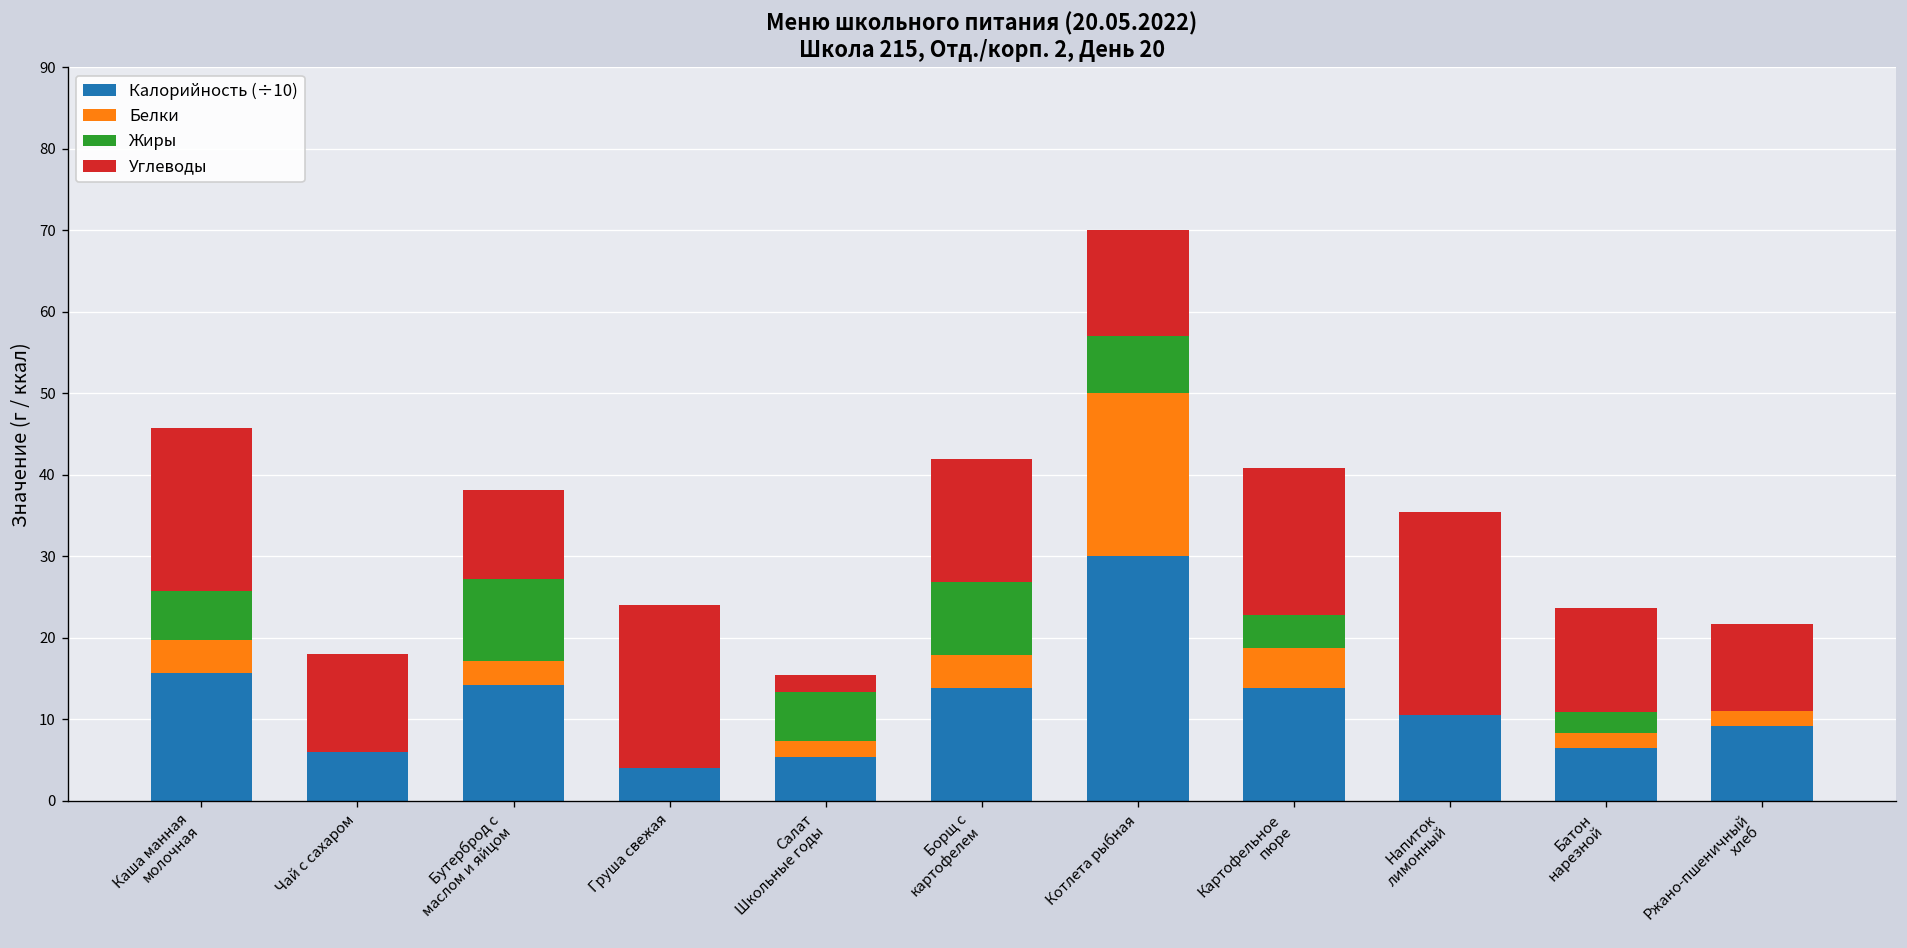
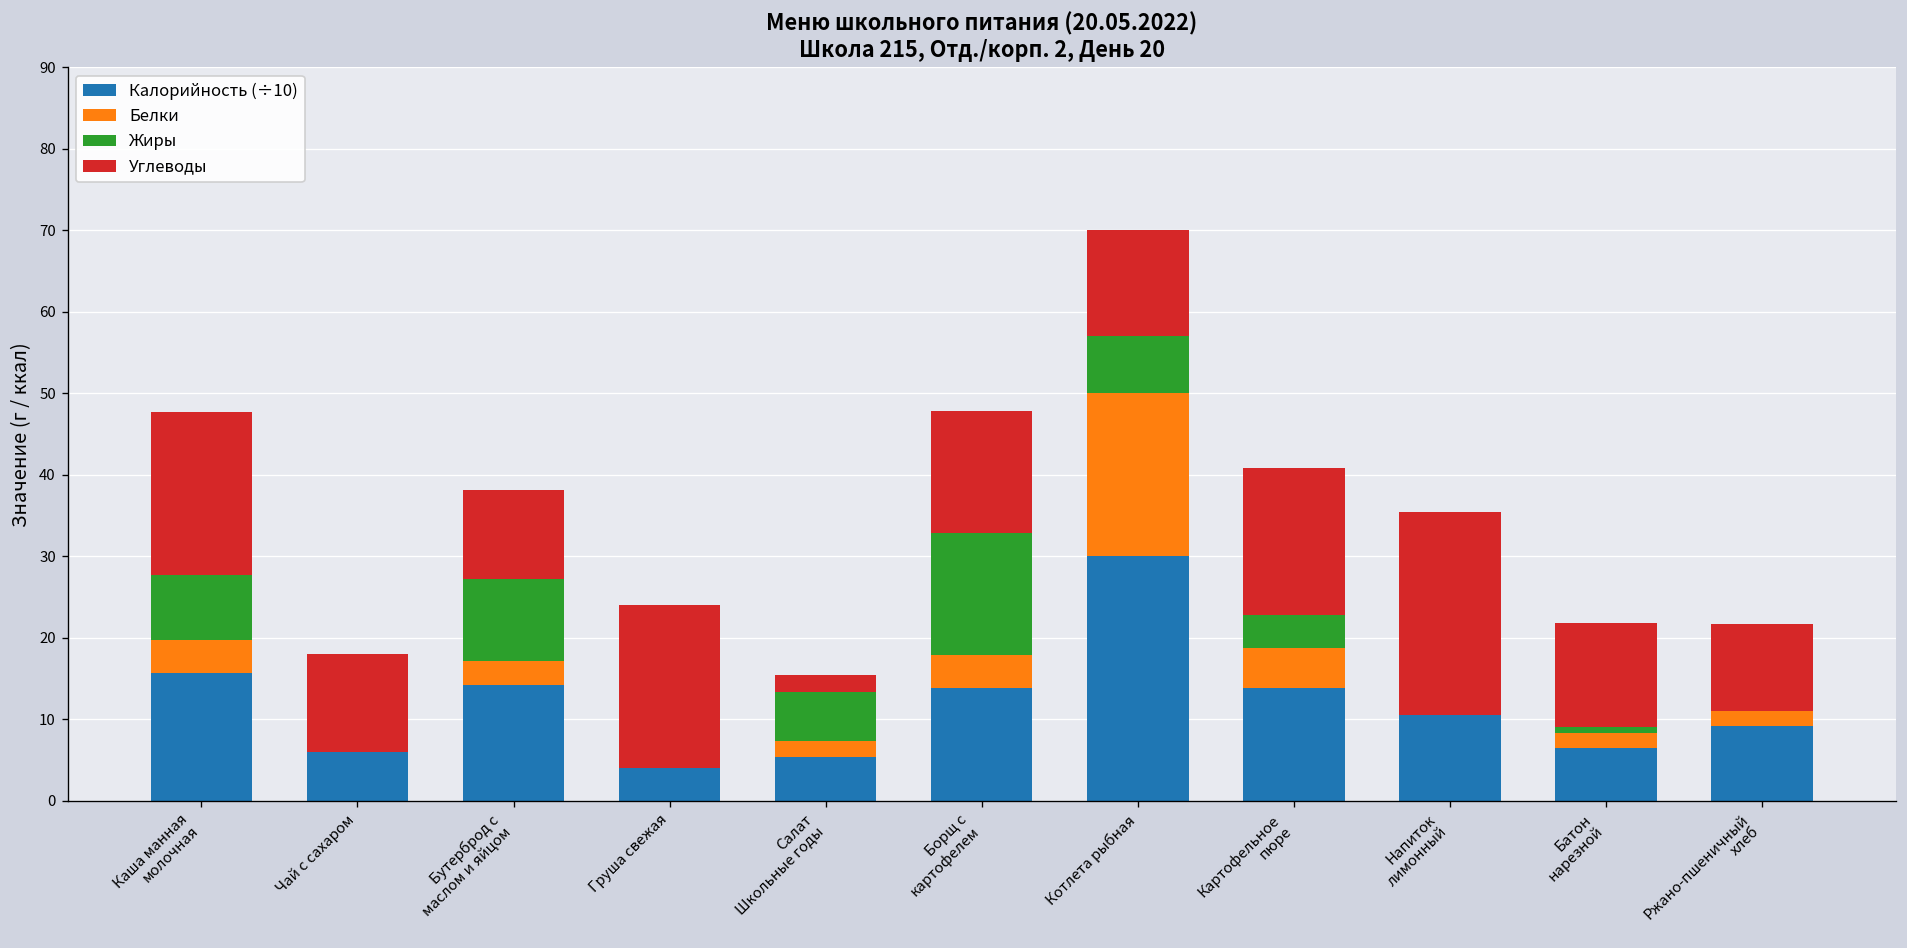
  {
    "Калорийность (÷10)": {
      "Каша манная молочная": 16,
      "Чай с сахаром": 6,
      "Бутерброд с маслом и яйцом": 14,
      "Груша свежая": 4,
      "Салат Школьные годы": 5,
      "Борщ с картофелем": 14,
      "Котлета рыбная": 30,
      "Картофельное пюре": 14,
      "Напиток лимонный": 11,
      "Батон нарезной": 7,
      "Ржано-пшеничный хлеб": 9
    },
    "Белки": {
      "Каша манная молочная": 4,
      "Чай с сахаром": 0,
      "Бутерброд с маслом и яйцом": 3,
      "Груша свежая": 0,
      "Салат Школьные годы": 2,
      "Борщ с картофелем": 4,
      "Котлета рыбная": 20,
      "Картофельное пюре": 5,
      "Напиток лимонный": 0,
      "Батон нарезной": 2,
      "Ржано-пшеничный хлеб": 2
    },
    "Жиры": {
-     "Каша манная молочная": 6,
+     "Каша манная молочная": 8,
      "Чай с сахаром": 0,
      "Бутерброд с маслом и яйцом": 10,
      "Груша свежая": 0,
      "Салат Школьные годы": 6,
-     "Борщ с картофелем": 9,
+     "Борщ с картофелем": 15,
      "Котлета рыбная": 7,
      "Картофельное пюре": 4,
      "Напиток лимонный": 0,
-     "Батон нарезной": 3,
+     "Батон нарезной": 1,
      "Ржано-пшеничный хлеб": 0
    },
    "Углеводы": {
      "Каша манная молочная": 20,
      "Чай с сахаром": 12,
      "Бутерброд с маслом и яйцом": 11,
      "Груша свежая": 20,
      "Салат Школьные годы": 2,
      "Борщ с картофелем": 15,
      "Котлета рыбная": 13,
      "Картофельное пюре": 18,
      "Напиток лимонный": 25,
      "Батон нарезной": 13,
      "Ржано-пшеничный хлеб": 11
    }
  }
